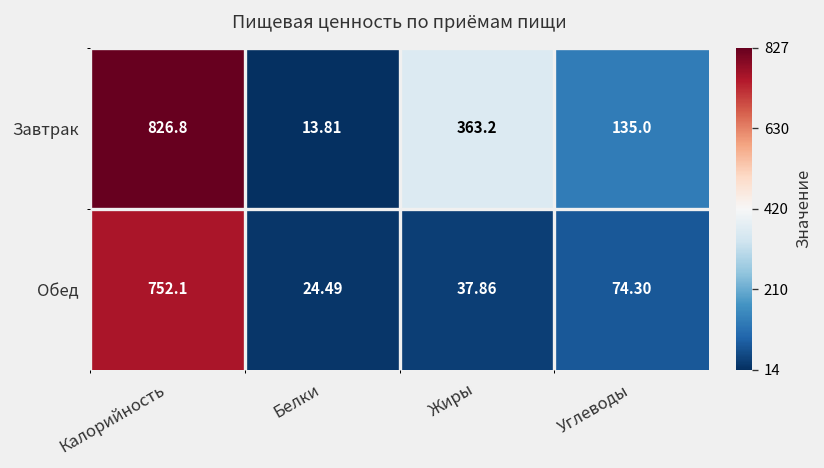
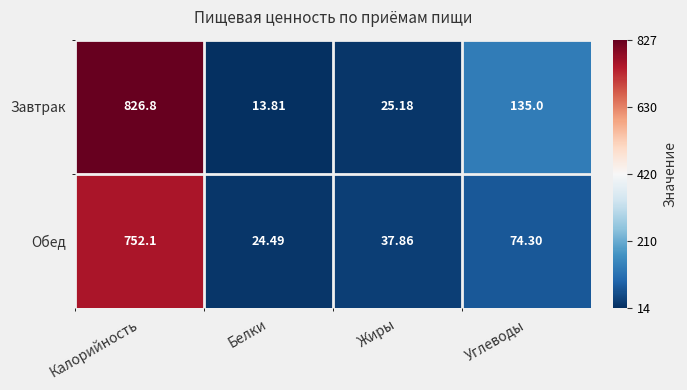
  {
    "Завтрак": {
      "Калорийность": 826.8,
      "Белки": 13.81,
-     "Жиры": 363.2,
+     "Жиры": 25.18,
      "Углеводы": 135.0
    },
    "Обед": {
      "Калорийность": 752.1,
      "Белки": 24.49,
      "Жиры": 37.86,
      "Углеводы": 74.30
    }
  }
